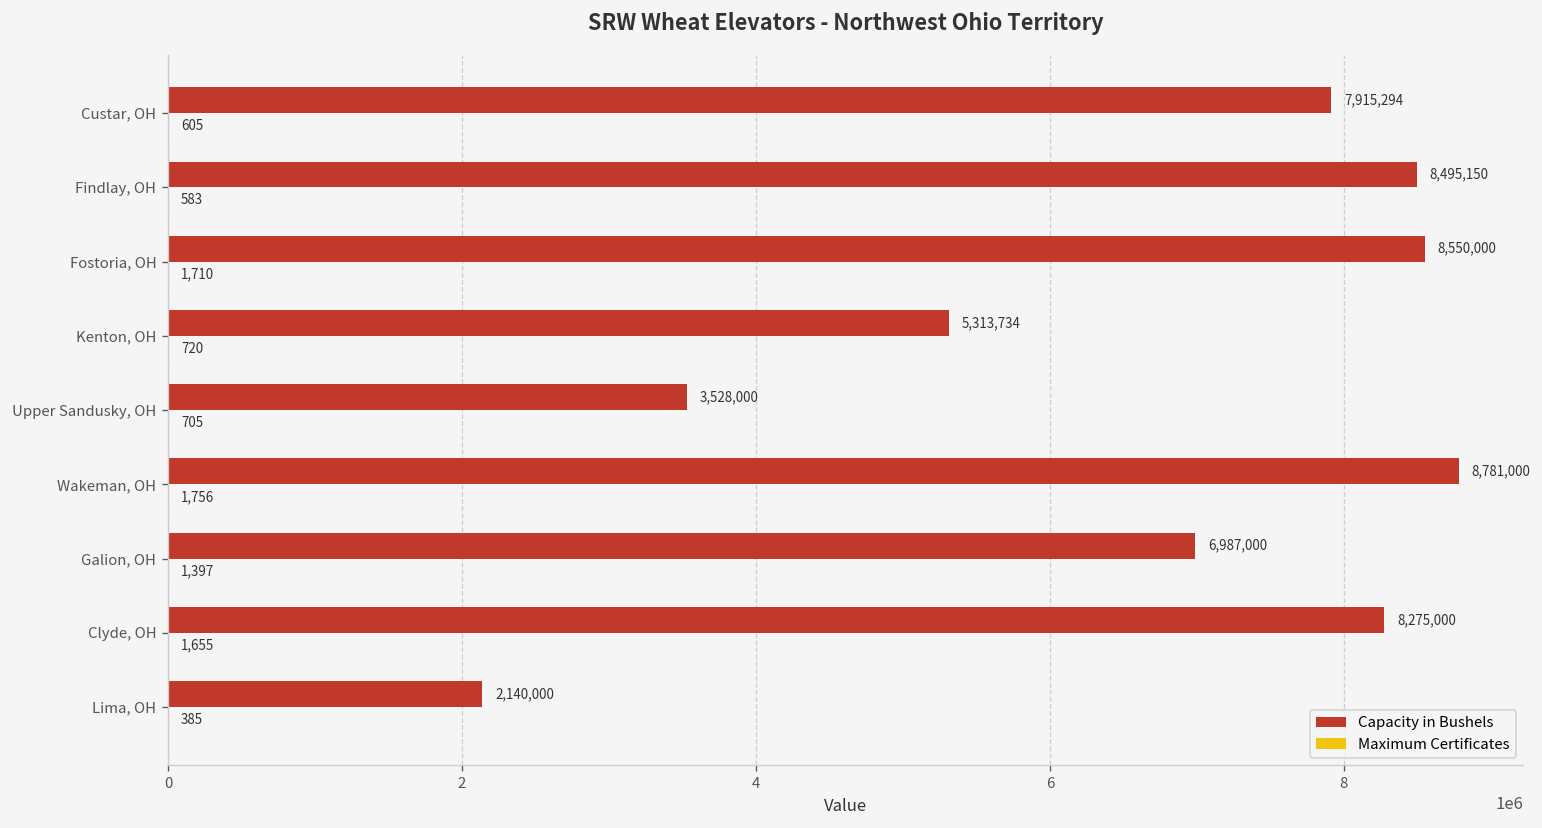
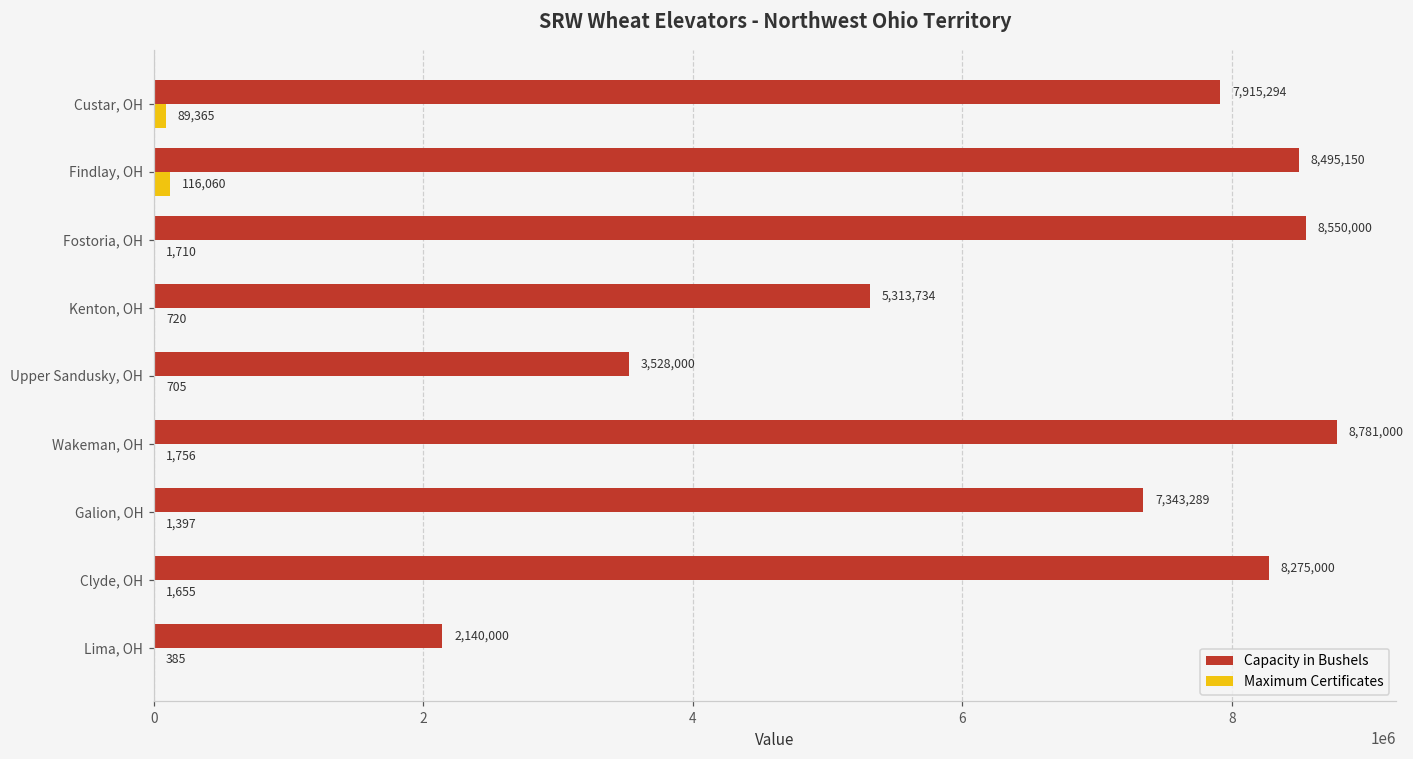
  {
    "Capacity in Bushels": {
      "Custar, OH": "7,915,294",
      "Findlay, OH": "8,495,150",
      "Fostoria, OH": "8,550,000",
      "Kenton, OH": "5,313,734",
      "Upper Sandusky, OH": "3,528,000",
      "Wakeman, OH": "8,781,000",
-     "Galion, OH": "6,987,000",
+     "Galion, OH": "7,343,289",
      "Clyde, OH": "8,275,000",
      "Lima, OH": "2,140,000"
    },
    "Maximum Certificates": {
-     "Custar, OH": "605",
-     "Findlay, OH": "583",
+     "Custar, OH": "89,365",
+     "Findlay, OH": "116,060",
      "Fostoria, OH": "1,710",
      "Kenton, OH": "720",
      "Upper Sandusky, OH": "705",
      "Wakeman, OH": "1,756",
      "Galion, OH": "1,397",
      "Clyde, OH": "1,655",
      "Lima, OH": "385"
    }
  }
